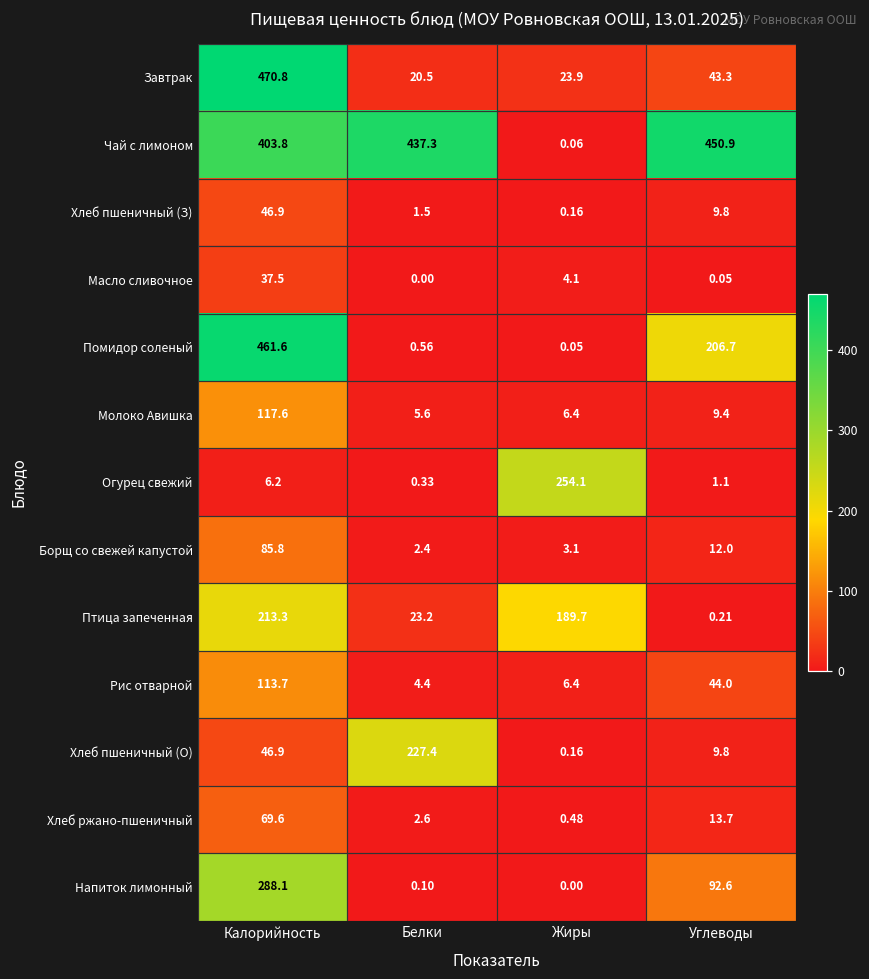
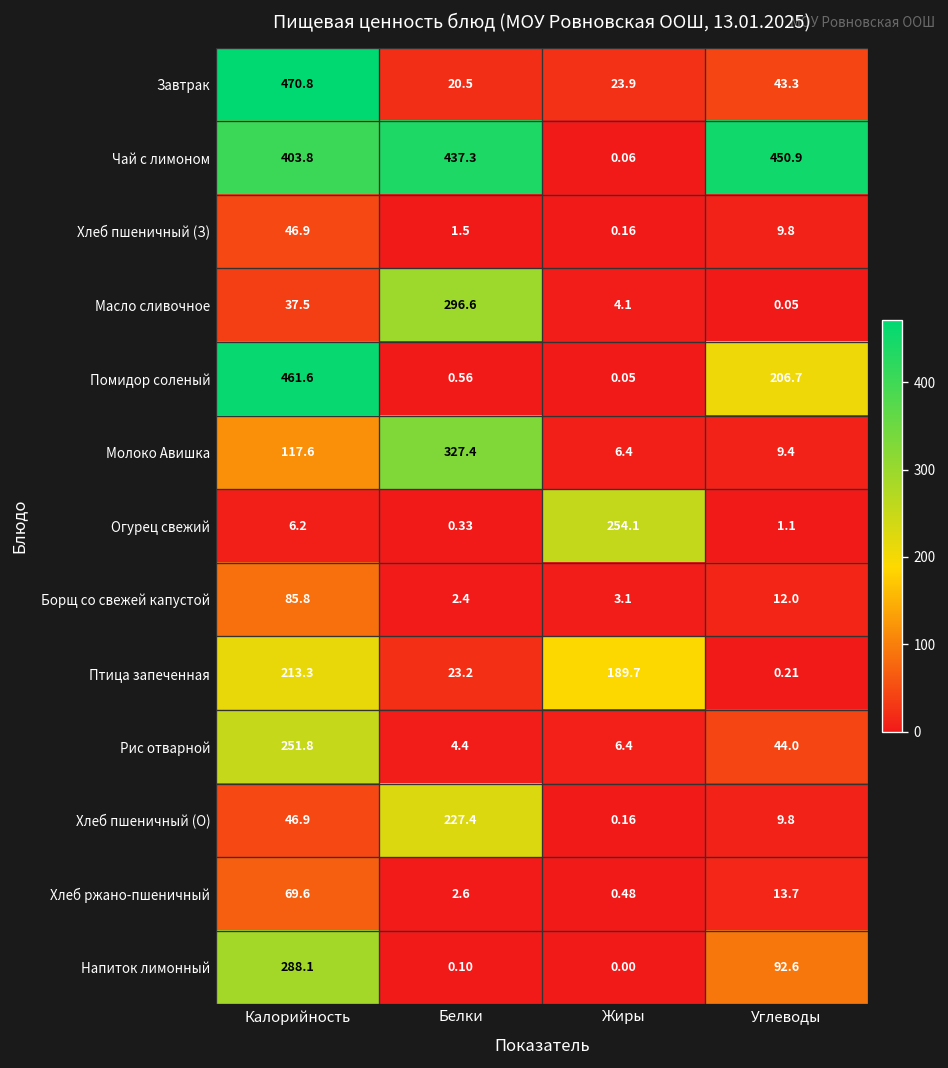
  {
    "Завтрак": {
      "Калорийность": 470.8,
      "Белки": 20.5,
      "Жиры": 23.9,
      "Углеводы": 43.3
    },
    "Чай с лимоном": {
      "Калорийность": 403.8,
      "Белки": 437.3,
      "Жиры": 0.06,
      "Углеводы": 450.9
    },
    "Хлеб пшеничный (З)": {
      "Калорийность": 46.9,
      "Белки": 1.5,
      "Жиры": 0.16,
      "Углеводы": 9.8
    },
    "Масло сливочное": {
      "Калорийность": 37.5,
-     "Белки": 0.00,
+     "Белки": 296.6,
      "Жиры": 4.1,
      "Углеводы": 0.05
    },
    "Помидор соленый": {
      "Калорийность": 461.6,
      "Белки": 0.56,
      "Жиры": 0.05,
      "Углеводы": 206.7
    },
    "Молоко Авишка": {
      "Калорийность": 117.6,
-     "Белки": 5.6,
+     "Белки": 327.4,
      "Жиры": 6.4,
      "Углеводы": 9.4
    },
    "Огурец свежий": {
      "Калорийность": 6.2,
      "Белки": 0.33,
      "Жиры": 254.1,
      "Углеводы": 1.1
    },
    "Борщ со свежей капустой": {
      "Калорийность": 85.8,
      "Белки": 2.4,
      "Жиры": 3.1,
      "Углеводы": 12.0
    },
    "Птица запеченная": {
      "Калорийность": 213.3,
      "Белки": 23.2,
      "Жиры": 189.7,
      "Углеводы": 0.21
    },
    "Рис отварной": {
-     "Калорийность": 113.7,
+     "Калорийность": 251.8,
      "Белки": 4.4,
      "Жиры": 6.4,
      "Углеводы": 44.0
    },
    "Хлеб пшеничный (О)": {
      "Калорийность": 46.9,
      "Белки": 227.4,
      "Жиры": 0.16,
      "Углеводы": 9.8
    },
    "Хлеб ржано-пшеничный": {
      "Калорийность": 69.6,
      "Белки": 2.6,
      "Жиры": 0.48,
      "Углеводы": 13.7
    },
    "Напиток лимонный": {
      "Калорийность": 288.1,
      "Белки": 0.10,
      "Жиры": 0.00,
      "Углеводы": 92.6
    }
  }
